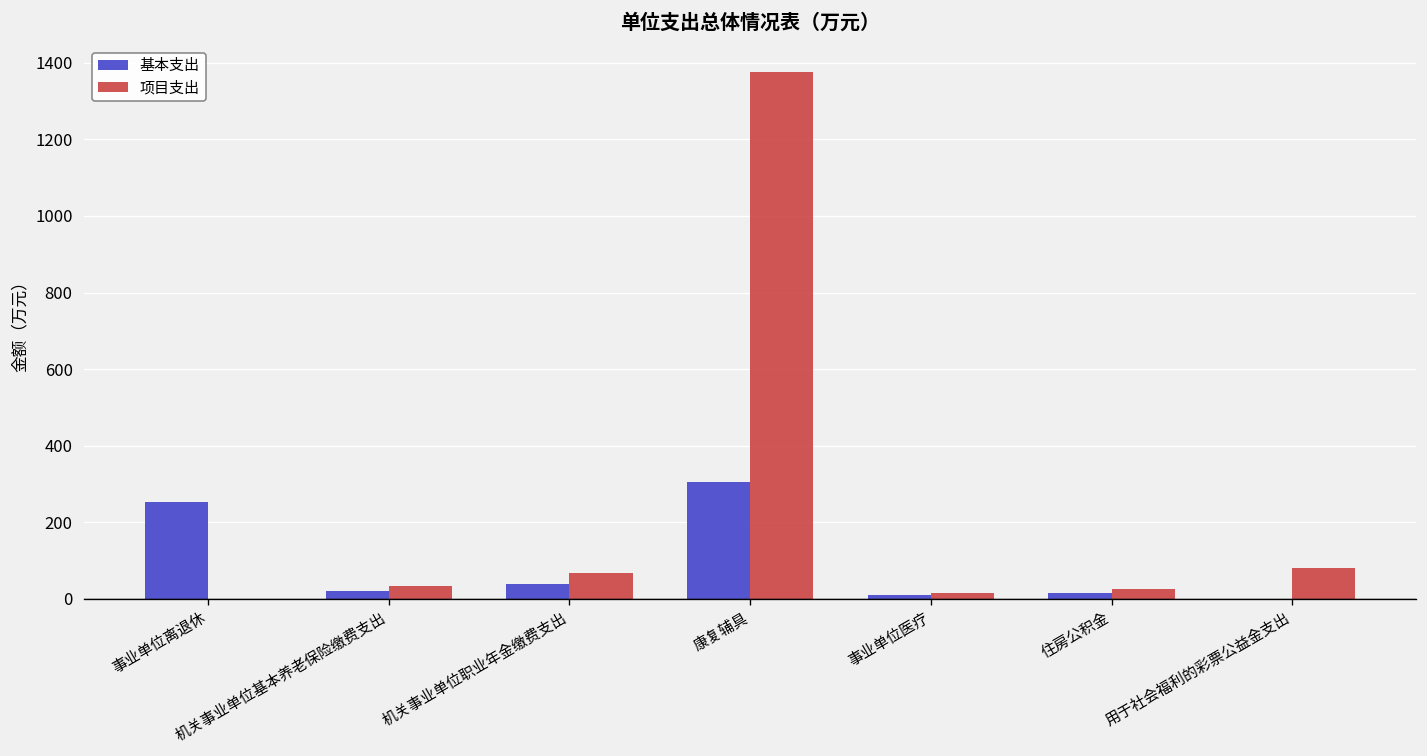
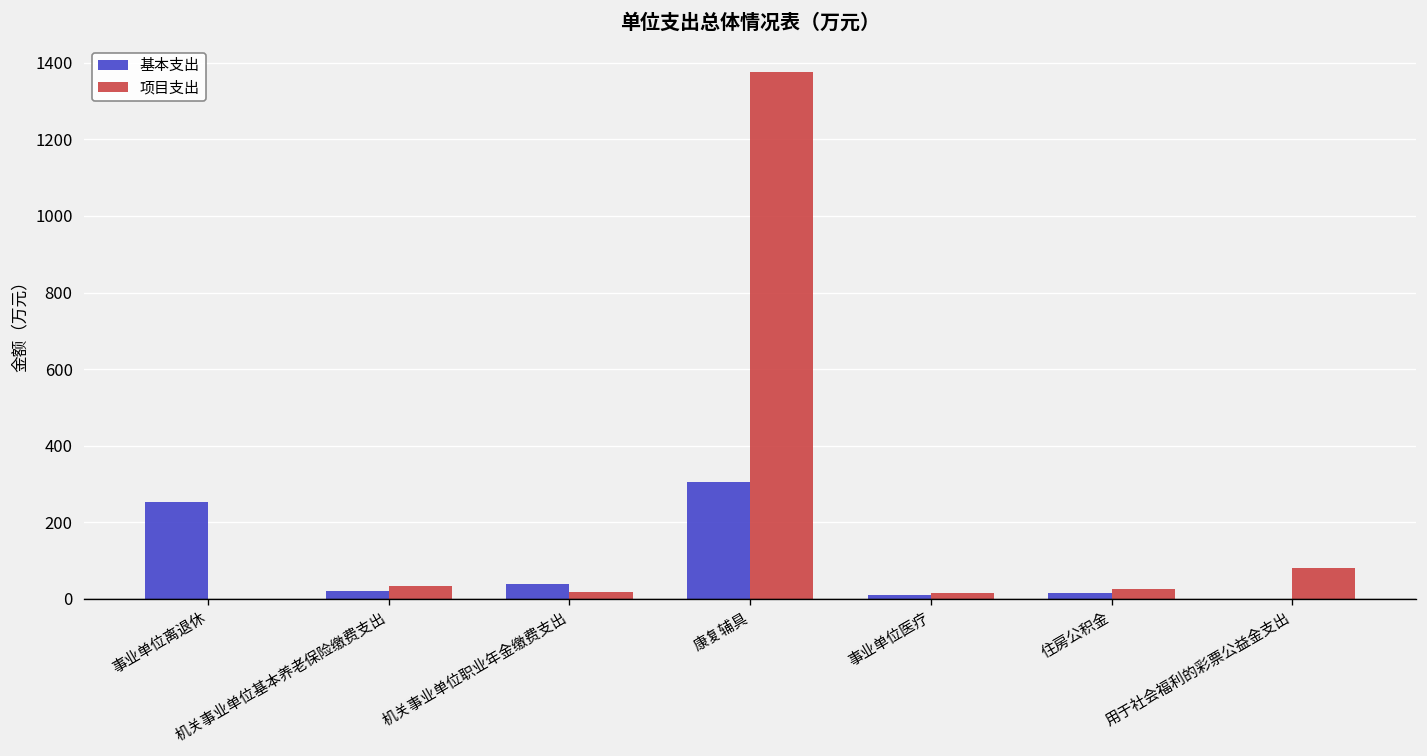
  {
    "基本支出": {
      "事业单位离退休": 250,
      "机关事业单位基本养老保险缴费支出": 20,
      "机关事业单位职业年金缴费支出": 40,
      "康复辅具": 300,
      "事业单位医疗": 10,
      "住房公积金": 20,
      "用于社会福利的彩票公益金支出": 0
    },
    "项目支出": {
      "事业单位离退休": 0,
      "机关事业单位基本养老保险缴费支出": 30,
-     "机关事业单位职业年金缴费支出": 70,
+     "机关事业单位职业年金缴费支出": 20,
      "康复辅具": 1380,
      "事业单位医疗": 20,
      "住房公积金": 30,
      "用于社会福利的彩票公益金支出": 80
    }
  }
